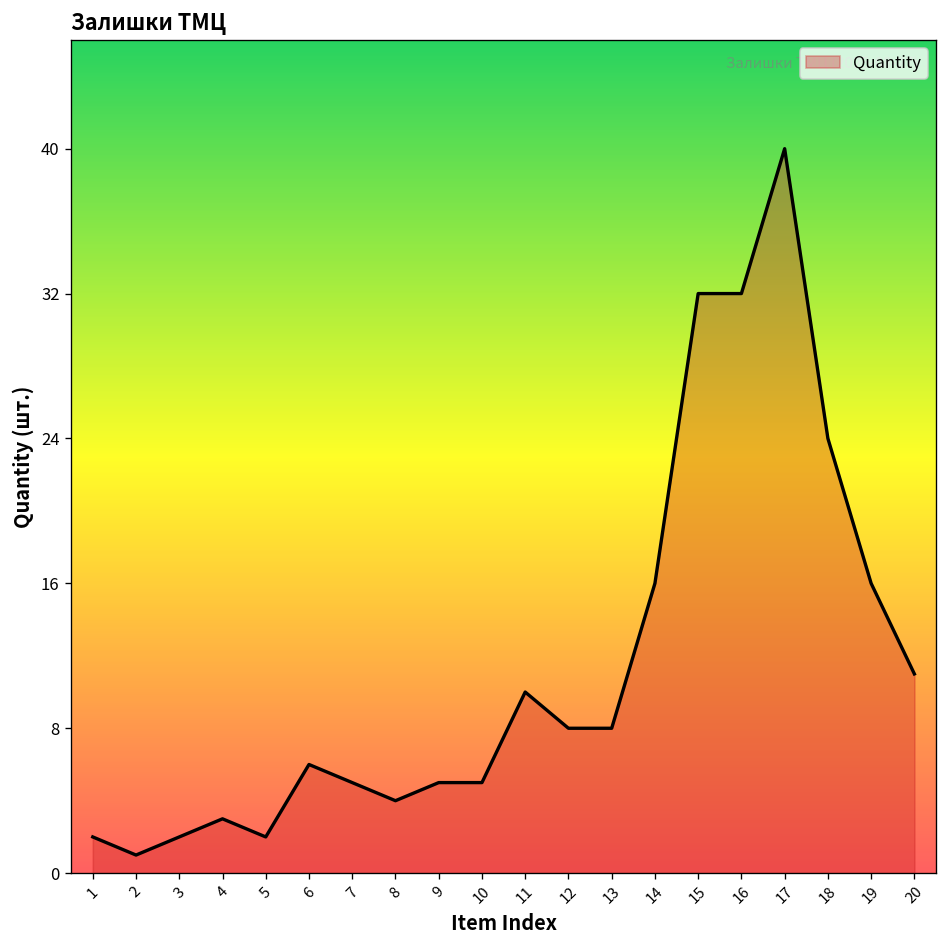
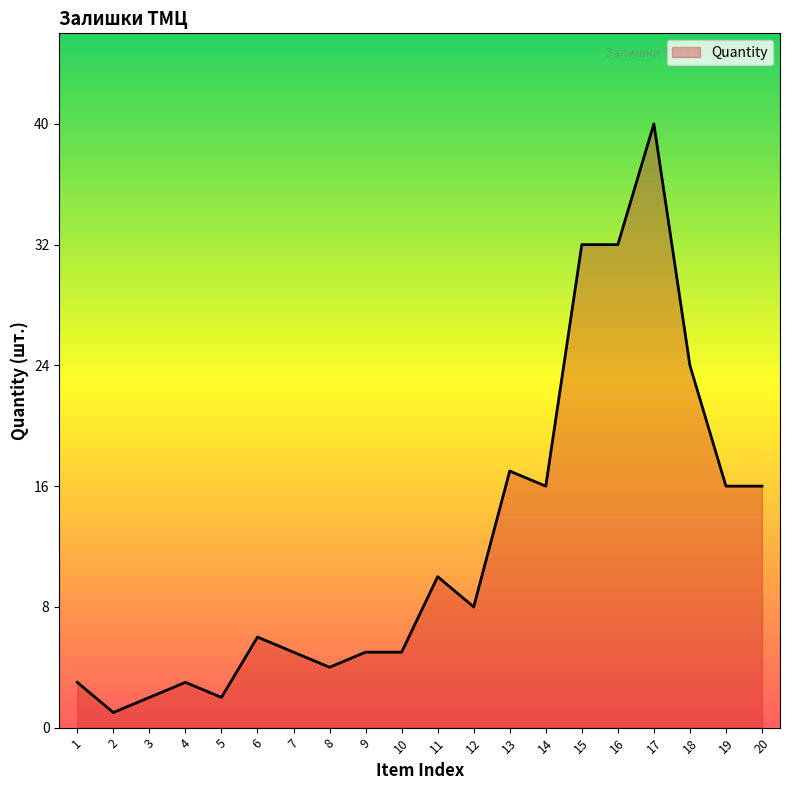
  {
-   "1": 2,
+   "1": 3,
    "2": 1,
    "3": 2,
    "4": 3,
    "5": 2,
    "6": 6,
    "7": 5,
    "8": 4,
    "9": 5,
    "10": 5,
    "11": 10,
    "12": 8,
-   "13": 8,
+   "13": 17,
    "14": 16,
    "15": 32,
    "16": 32,
    "17": 40,
    "18": 24,
    "19": 16,
-   "20": 11
+   "20": 16
  }
